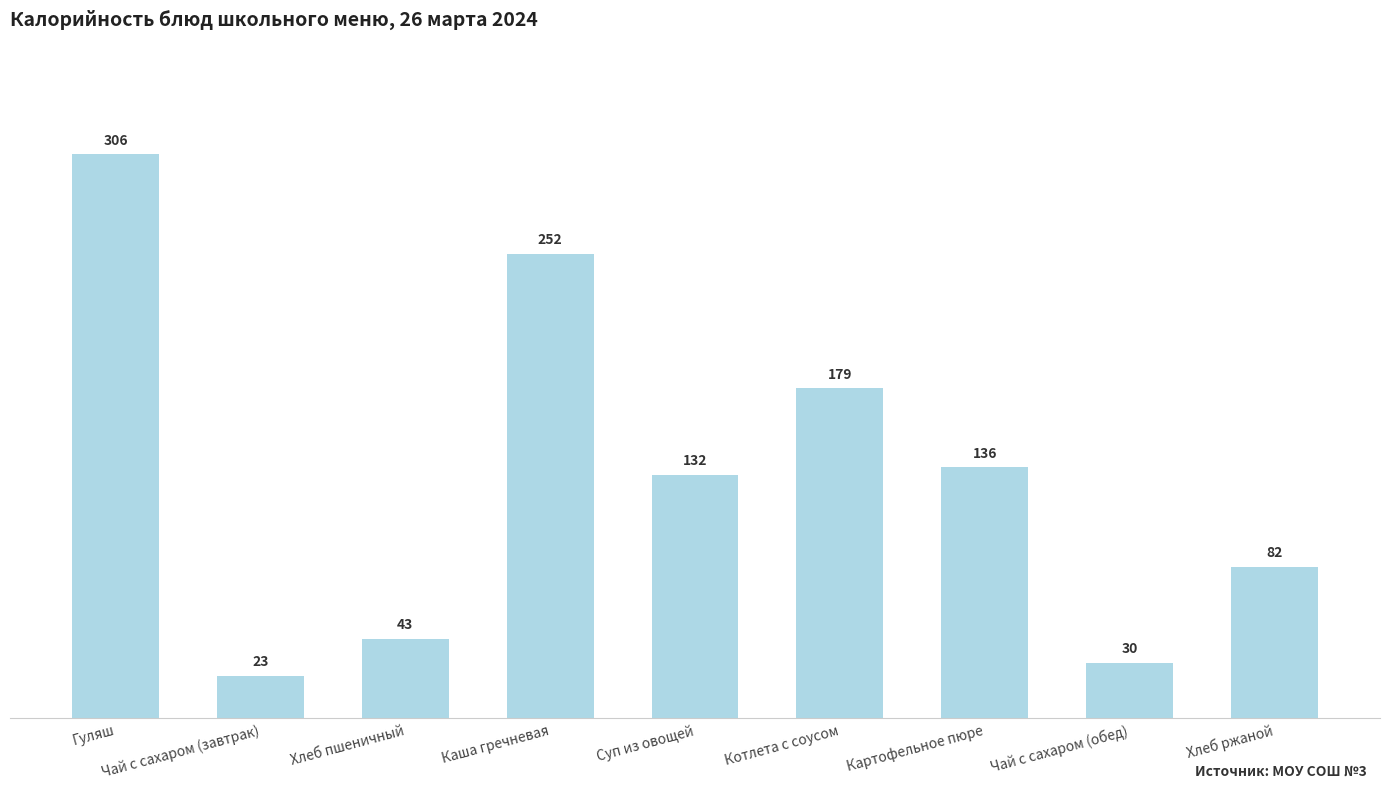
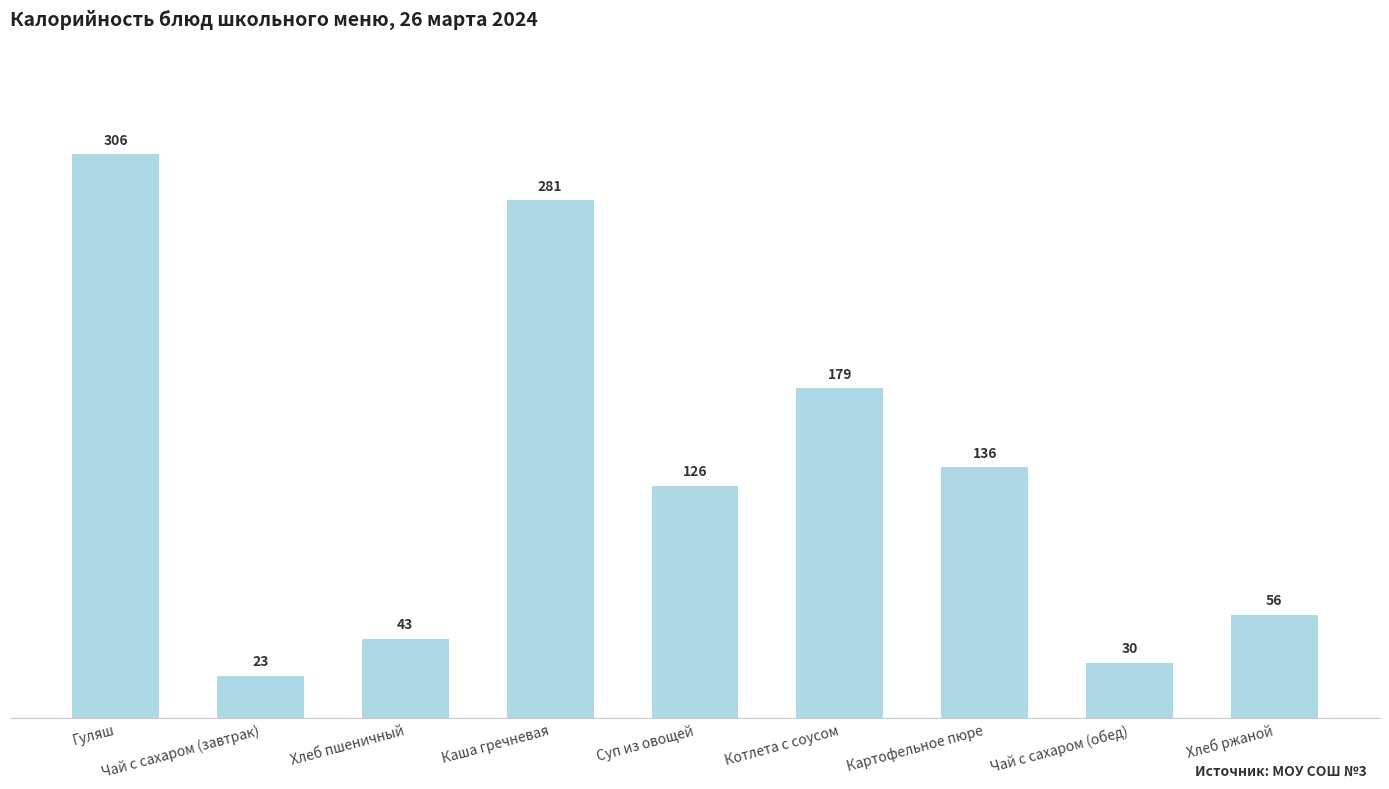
  {
    "Гуляш": 306,
    "Чай с сахаром (завтрак)": 23,
    "Хлеб пшеничный": 43,
-   "Каша гречневая": 252,
-   "Суп из овощей": 132,
+   "Каша гречневая": 281,
+   "Суп из овощей": 126,
    "Котлета с соусом": 179,
    "Картофельное пюре": 136,
    "Чай с сахаром (обед)": 30,
-   "Хлеб ржаной": 82
+   "Хлеб ржаной": 56
  }
